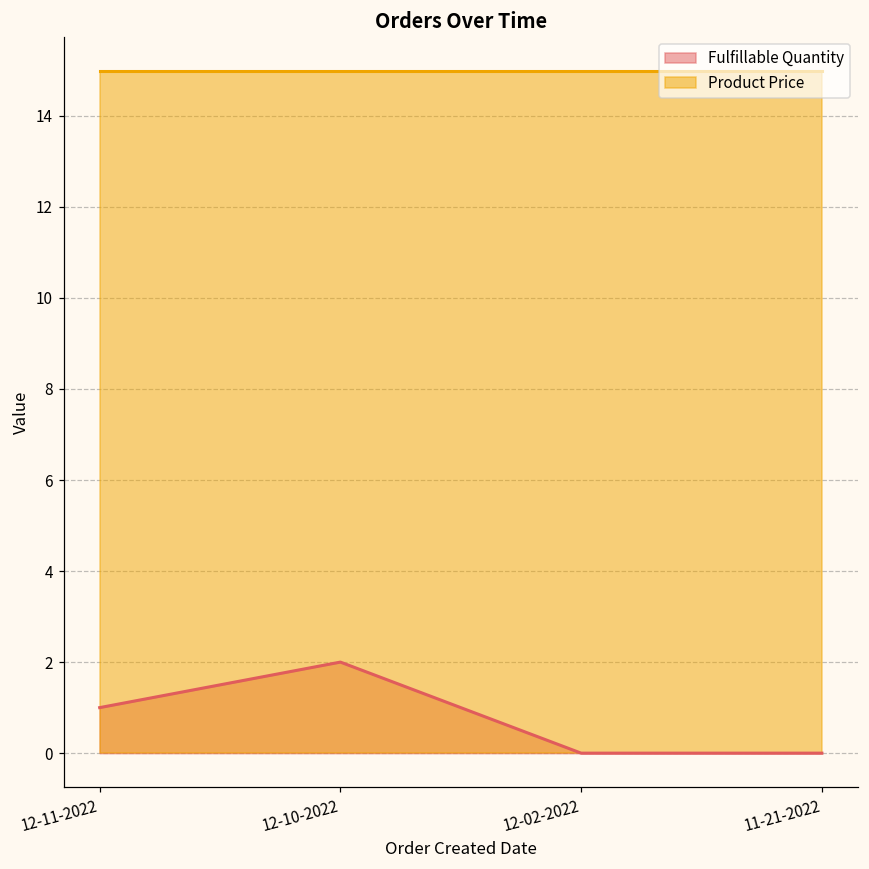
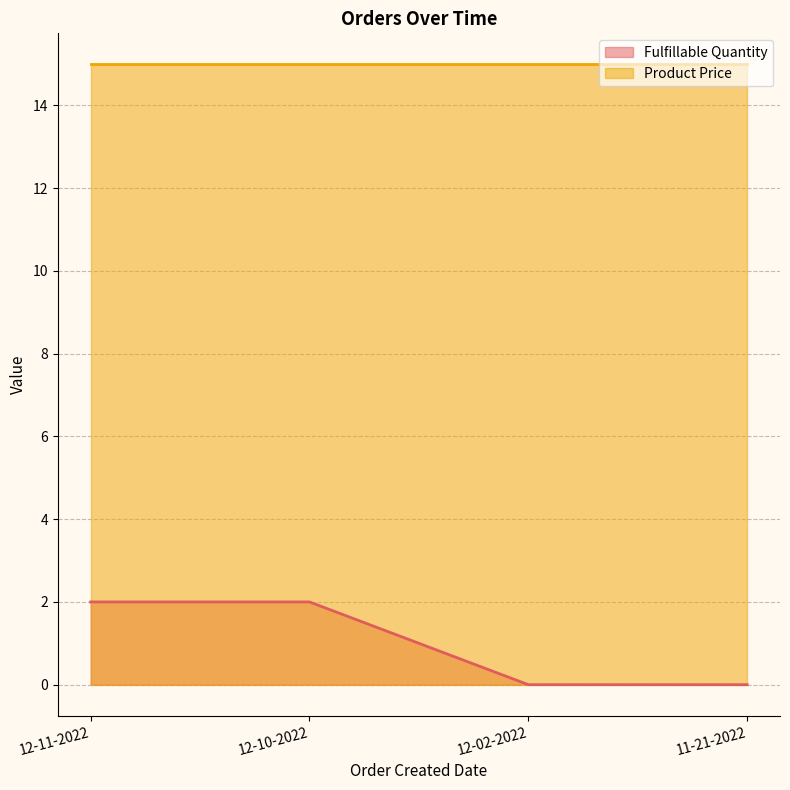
  {
    "Fulfillable Quantity": {
-     "12-11-2022": 1,
+     "12-11-2022": 2,
      "12-10-2022": 2,
      "12-02-2022": 0,
      "11-21-2022": 0
    },
    "Product Price": {
      "12-11-2022": 15,
      "12-10-2022": 15,
      "12-02-2022": 15
    }
  }
